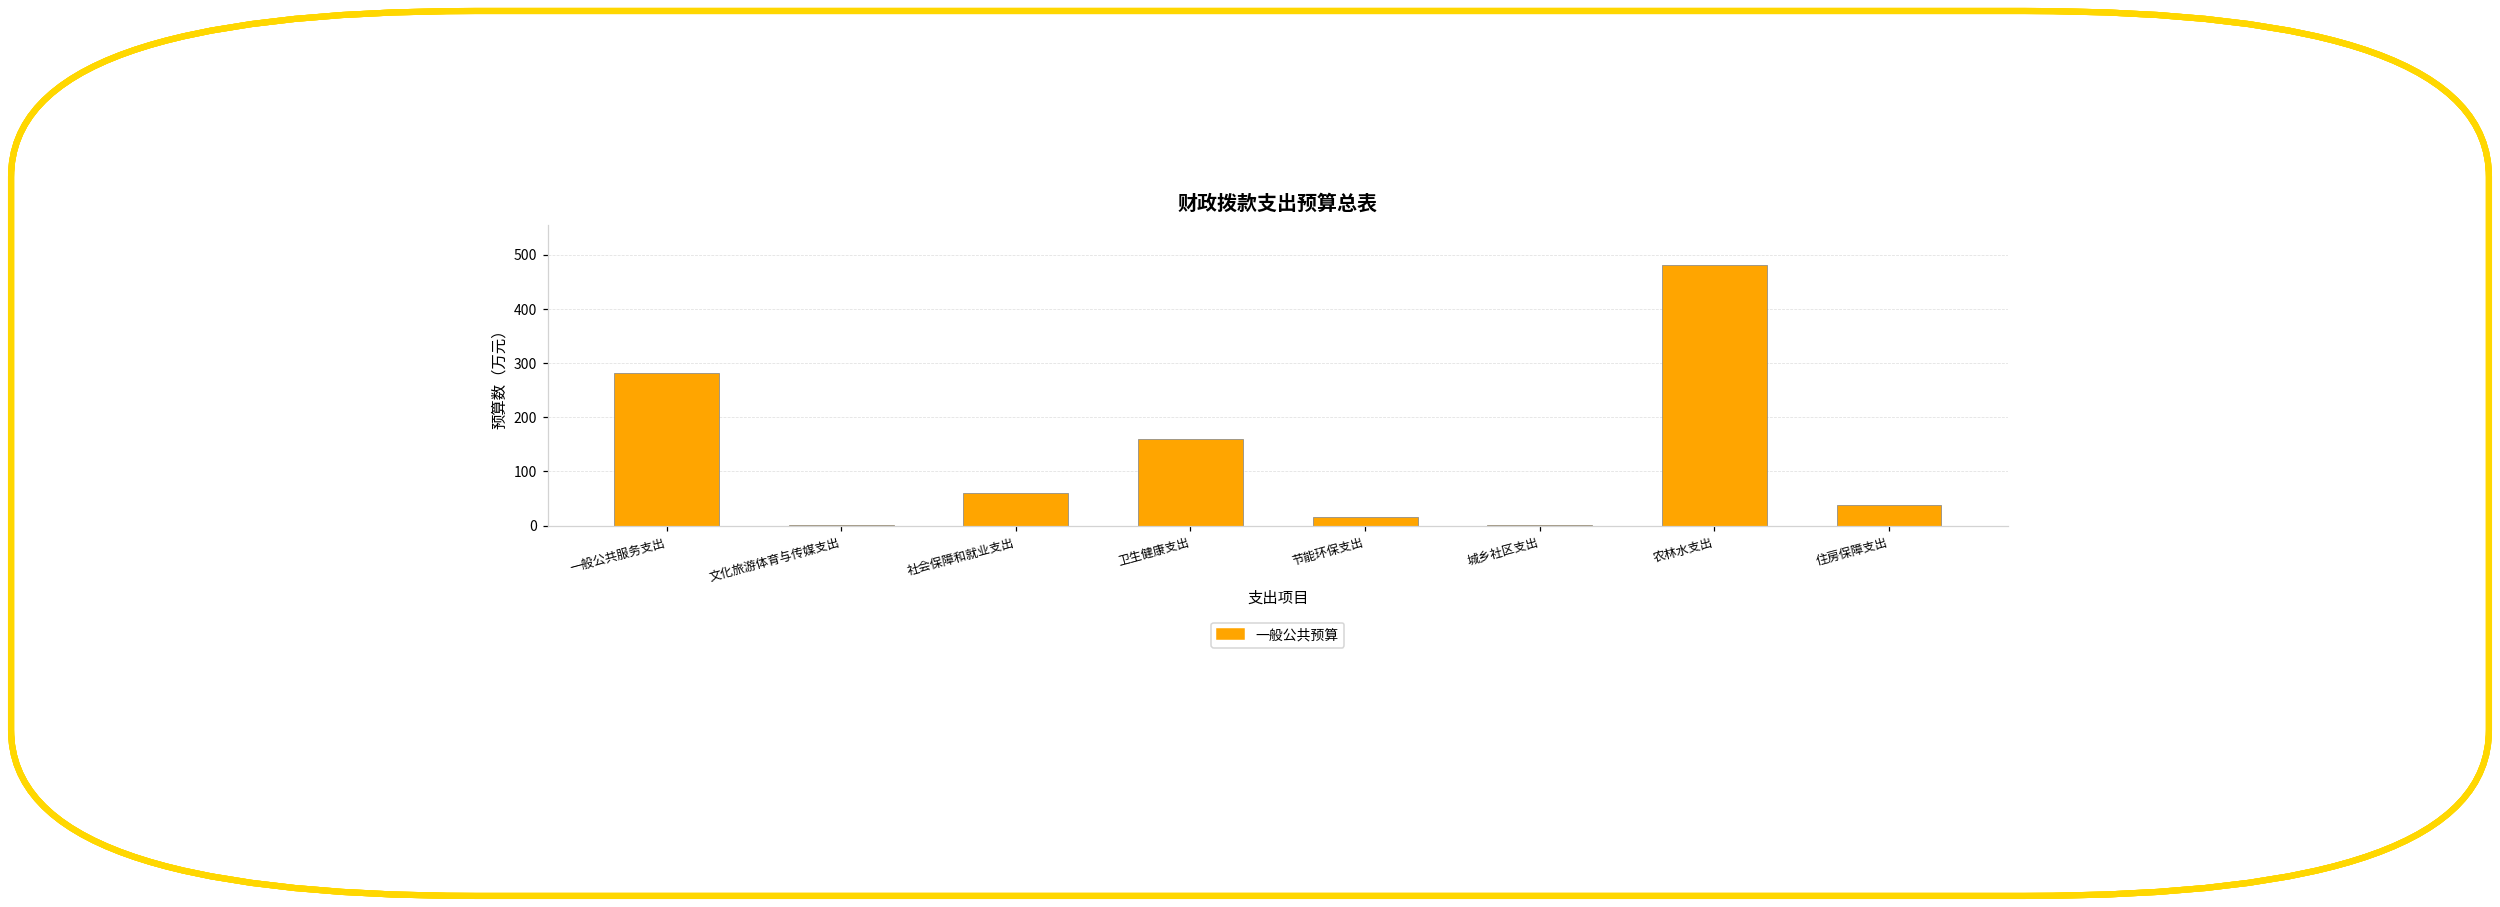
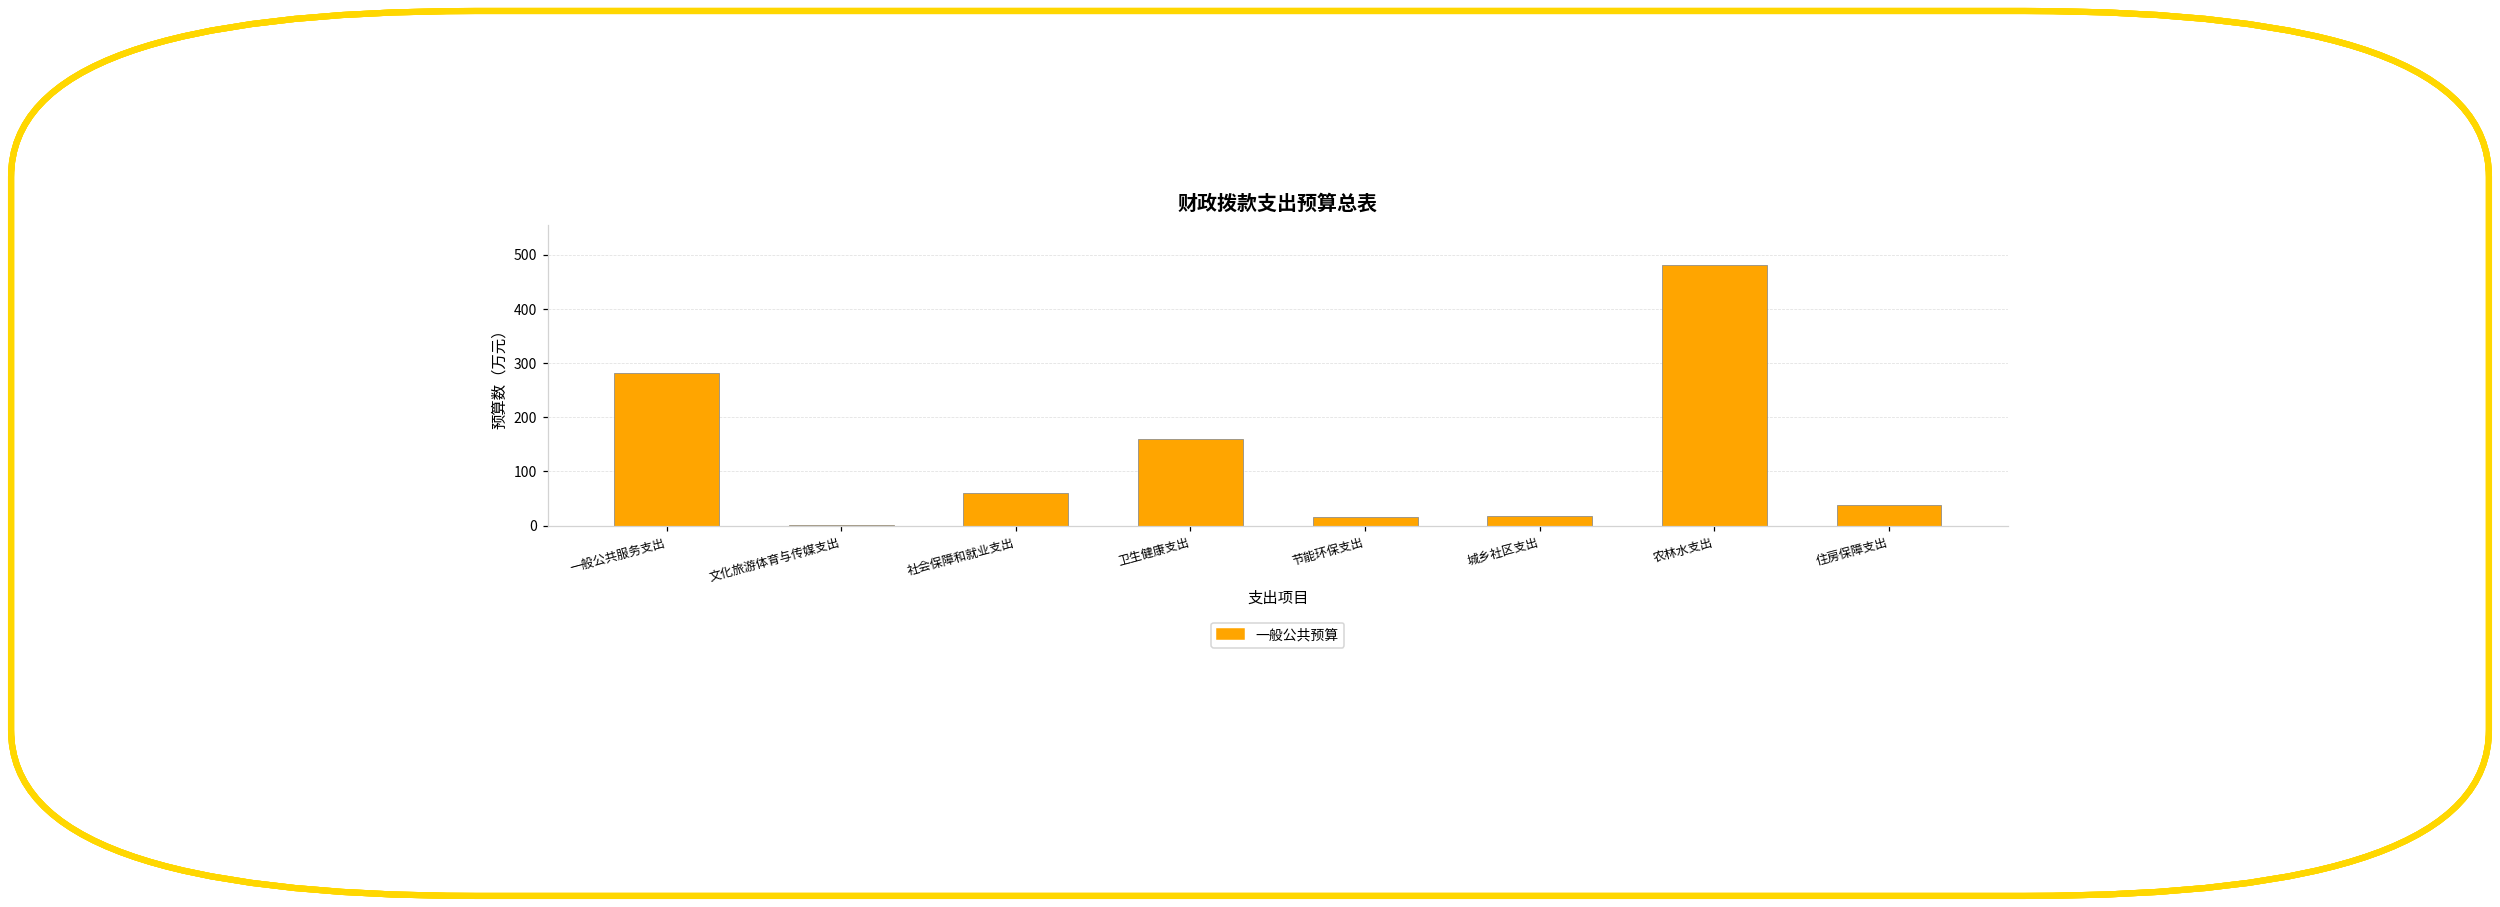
  {
    "一般公共服务支出": 280,
    "社会保障和就业支出": 60,
    "卫生健康支出": 160,
    "节能环保支出": 20,
-   "城乡社区支出": 0,
+   "城乡社区支出": 20,
    "农林水支出": 480,
    "住房保障支出": 40
  }
